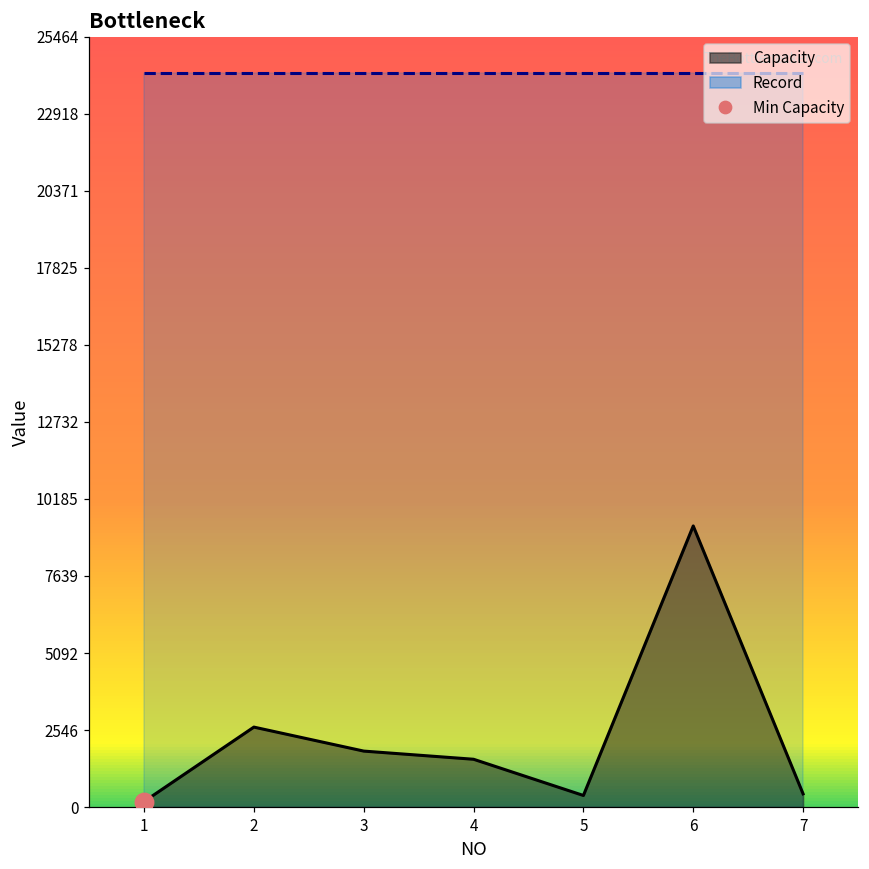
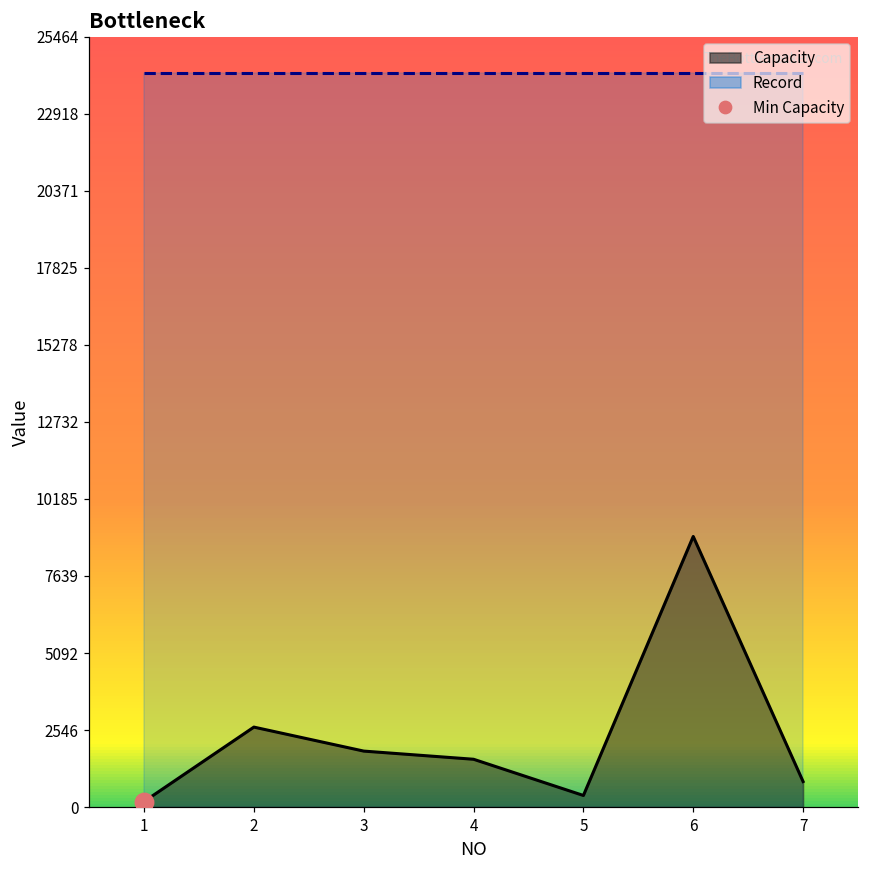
  {
    "Capacity": {
      "2": 2600,
      "3": 1900,
      "4": 1600,
      "5": 400,
-     "6": 9300,
-     "7": 400
+     "6": 8900,
+     "7": 800
    },
    "Record": {
      "1": 24300,
      "2": 24300,
      "3": 24300,
      "4": 24300,
      "5": 24300,
      "6": 24300
    }
  }
